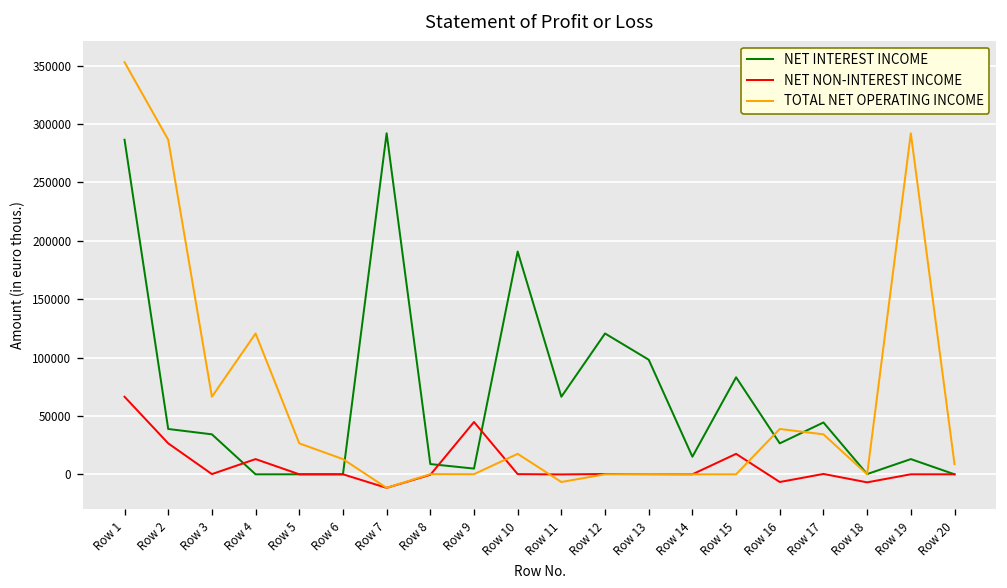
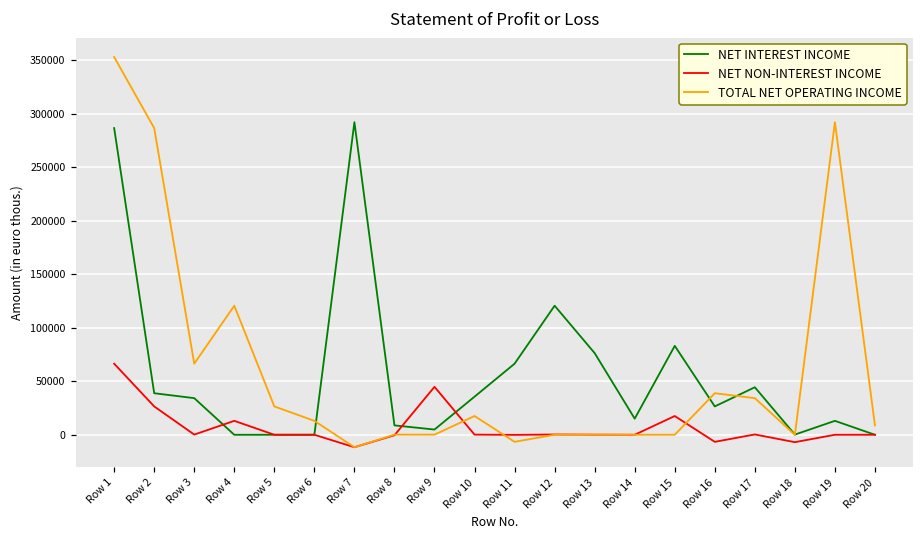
  {
    "NET INTEREST INCOME": {
      "Row 1": 290000,
      "Row 2": 40000,
      "Row 3": 30000,
      "Row 4": 0,
      "Row 7": 290000,
      "Row 8": 10000,
      "Row 9": 0,
-     "Row 10": 190000,
+     "Row 10": 40000,
      "Row 11": 70000,
      "Row 12": 120000,
-     "Row 13": 100000,
+     "Row 13": 80000,
      "Row 14": 20000,
      "Row 15": 80000,
      "Row 16": 30000,
      "Row 17": 40000,
      "Row 19": 10000
    },
    "NET NON-INTEREST INCOME": {
      "Row 1": 70000,
      "Row 2": 30000,
      "Row 3": 0,
      "Row 4": 10000,
      "Row 9": 40000,
      "Row 10": 0,
      "Row 11": 0,
      "Row 15": 20000,
      "Row 16": -10000,
      "Row 17": 0,
      "Row 18": -10000,
      "Row 19": 0
    },
    "TOTAL NET OPERATING INCOME": {
      "Row 1": 350000,
      "Row 2": 290000,
      "Row 3": 70000,
      "Row 4": 120000,
      "Row 5": 30000,
      "Row 6": 10000,
      "Row 9": 0,
      "Row 10": 20000,
      "Row 11": -10000,
      "Row 15": 0,
      "Row 16": 40000,
      "Row 17": 30000,
      "Row 19": 290000,
      "Row 20": 10000
    }
  }
